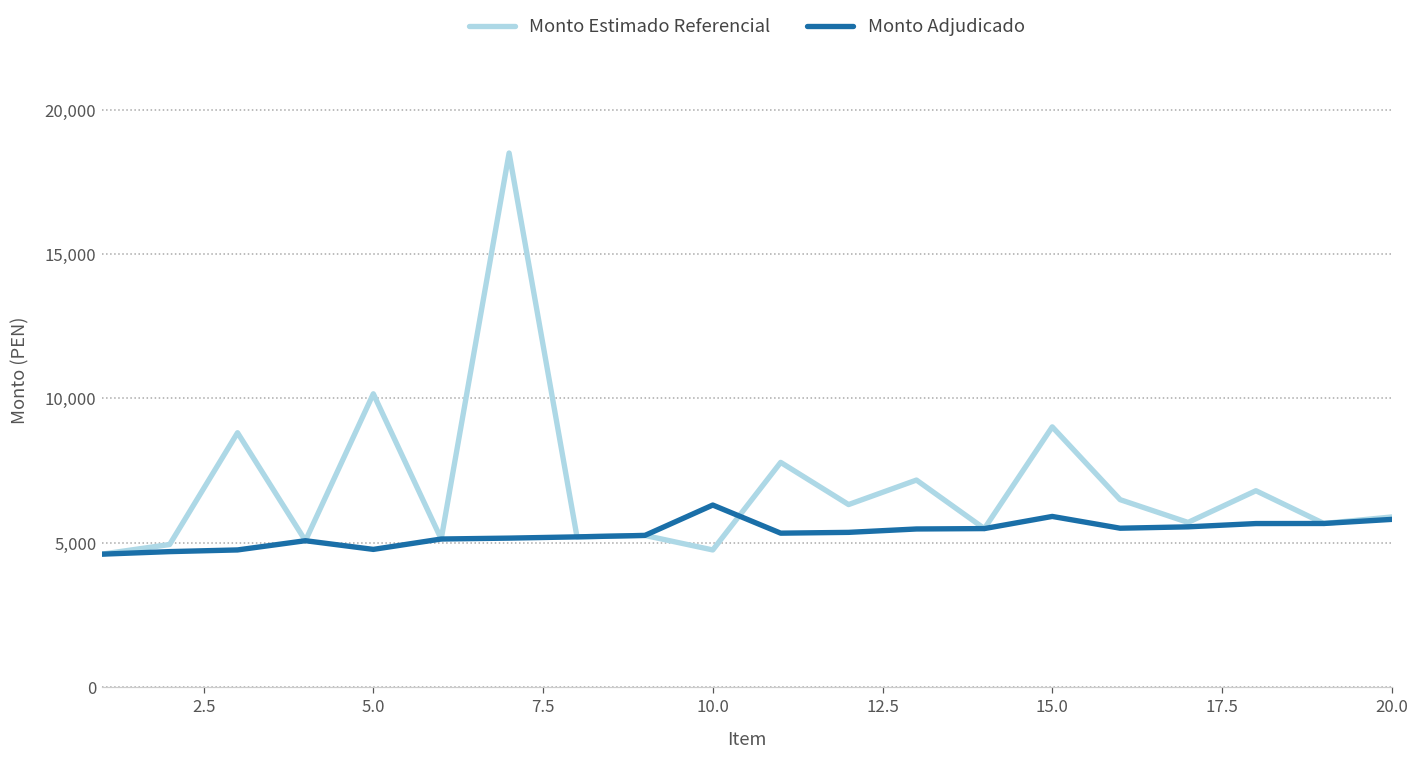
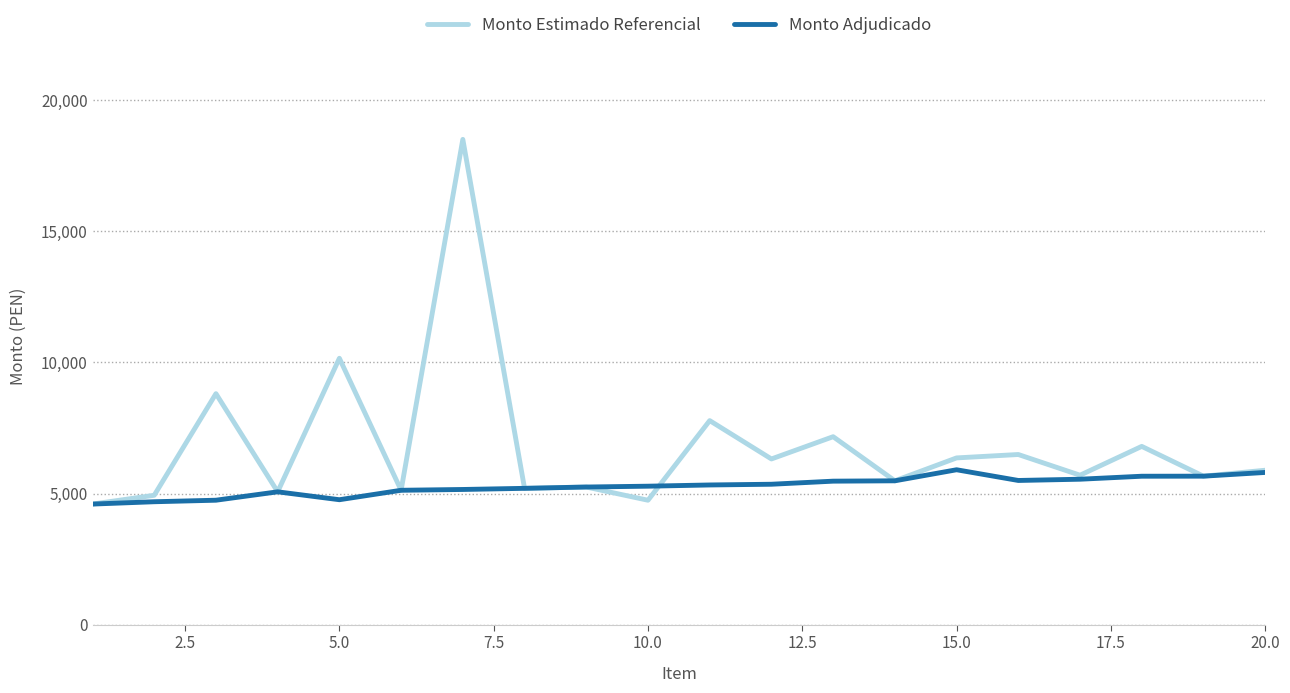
  {
    "Monto Estimado Referencial": {
      "5.0": "10,200",
      "10.0": "4,700",
-     "15.0": "9,000"
+     "15.0": "6,400"
    },
    "Monto Adjudicado": {
      "5.0": "4,800",
-     "10.0": "6,300",
+     "10.0": "5,300",
      "15.0": "5,900"
    }
  }
